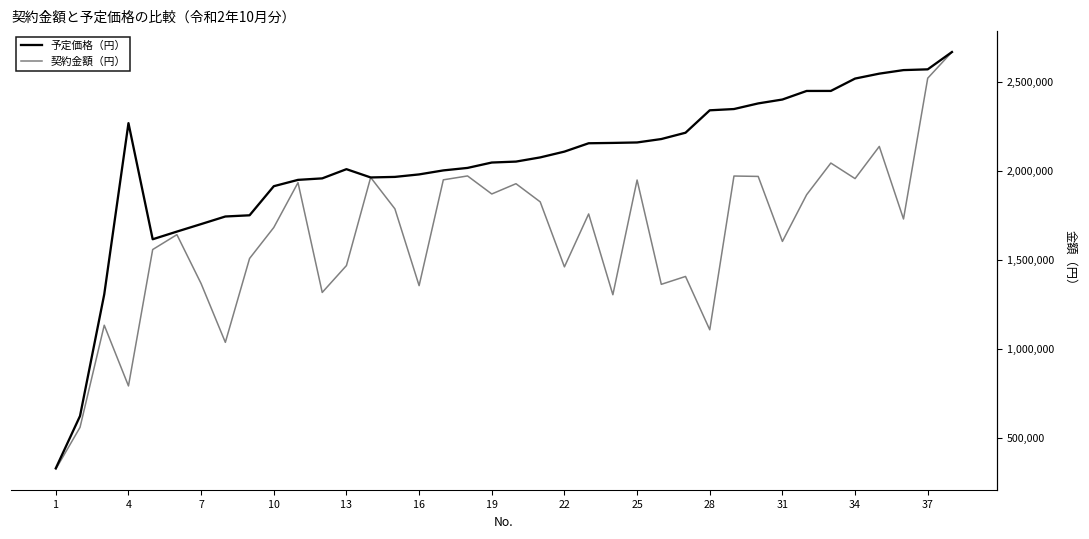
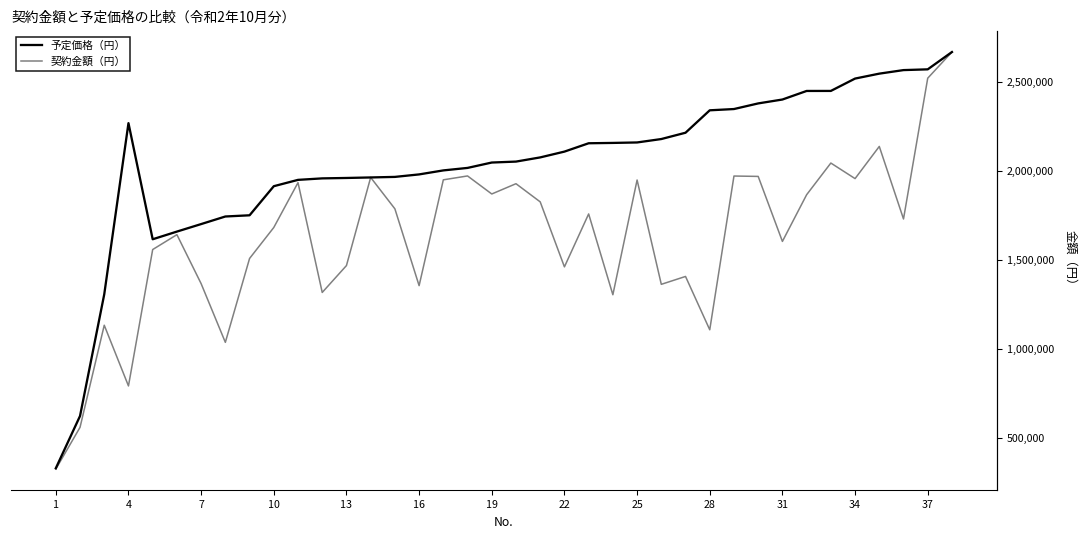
  {
    "予定価格（円）": {
      "4": "2,270,000",
      "7": "1,700,000",
      "10": "1,910,000",
-     "13": "2,010,000",
+     "13": "1,960,000",
      "16": "1,980,000",
      "19": "2,050,000",
      "22": "2,110,000",
      "25": "2,160,000",
      "28": "2,340,000",
      "31": "2,400,000",
      "34": "2,520,000",
      "37": "2,570,000"
    },
    "契約金額（円）": {
      "4": "790,000",
      "7": "1,370,000",
      "10": "1,680,000",
      "13": "1,470,000",
      "16": "1,360,000",
      "19": "1,870,000",
      "22": "1,460,000",
      "25": "1,950,000",
      "28": "1,110,000",
      "31": "1,600,000",
      "34": "1,960,000",
      "37": "2,520,000"
    }
  }
